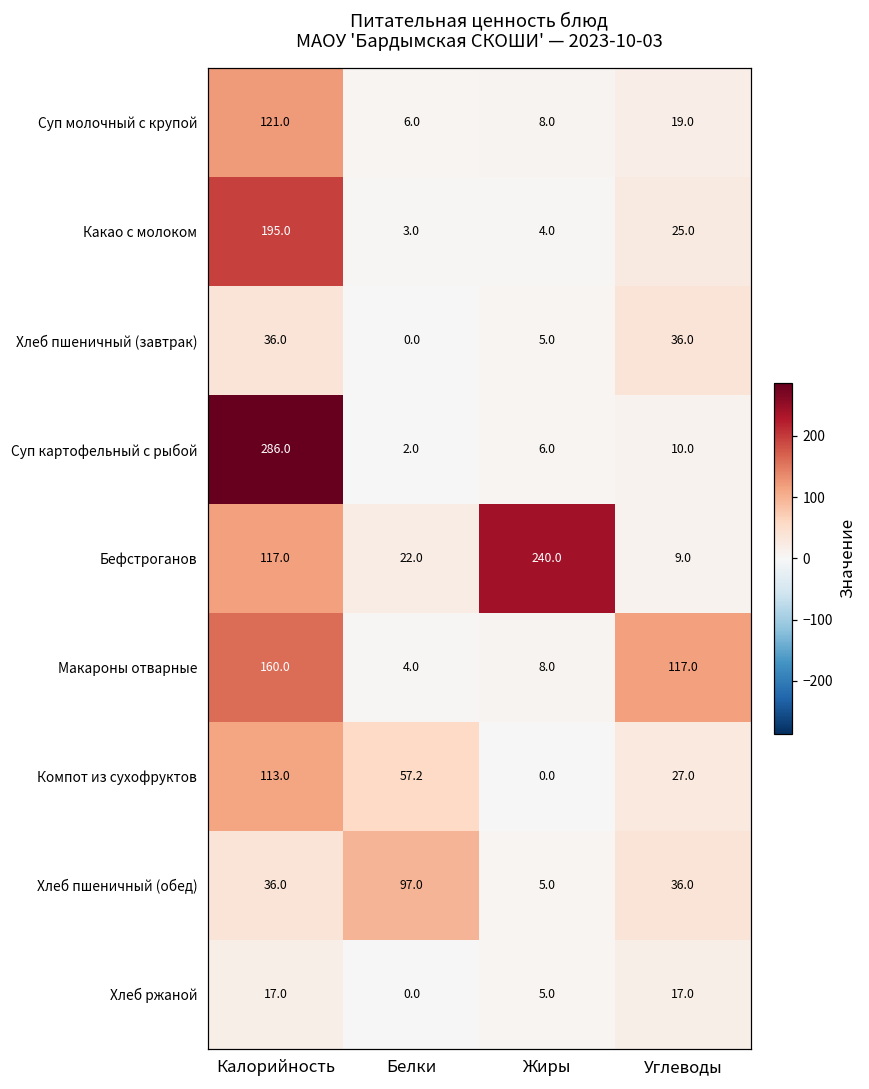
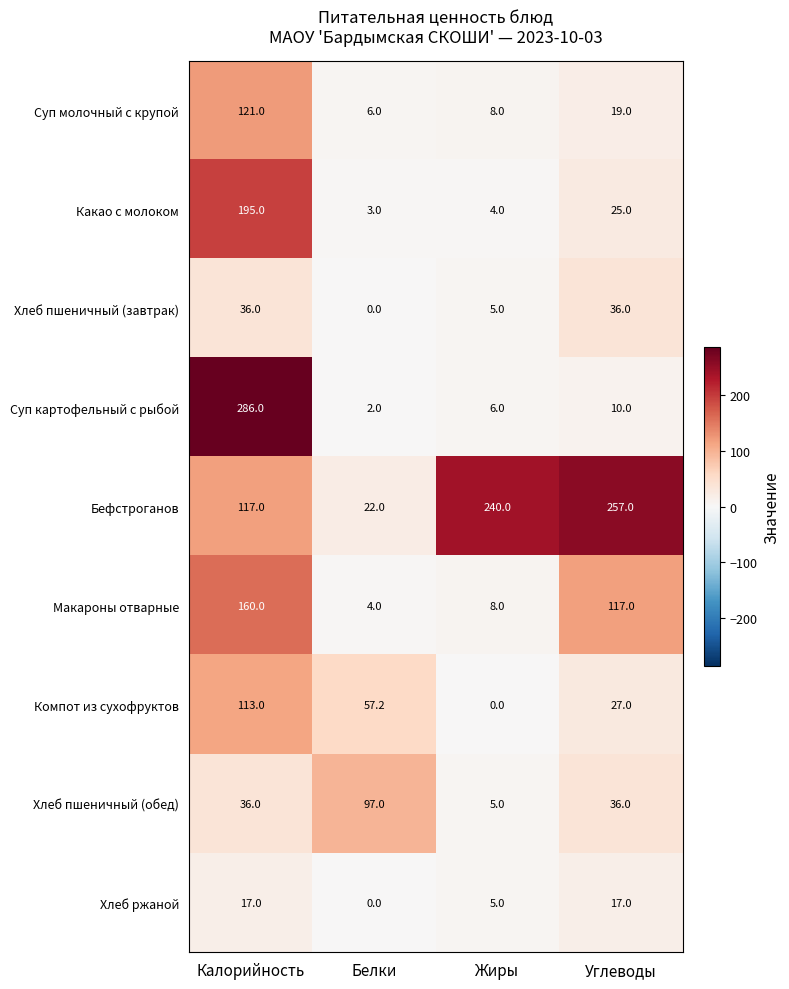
  {
    "Суп молочный с крупой": {
      "Калорийность": 121.0,
      "Белки": 6.0,
      "Жиры": 8.0,
      "Углеводы": 19.0
    },
    "Какао с молоком": {
      "Калорийность": 195.0,
      "Белки": 3.0,
      "Жиры": 4.0,
      "Углеводы": 25.0
    },
    "Хлеб пшеничный (завтрак)": {
      "Калорийность": 36.0,
      "Белки": 0.0,
      "Жиры": 5.0,
      "Углеводы": 36.0
    },
    "Суп картофельный с рыбой": {
      "Калорийность": 286.0,
      "Белки": 2.0,
      "Жиры": 6.0,
      "Углеводы": 10.0
    },
    "Бефстроганов": {
      "Калорийность": 117.0,
      "Белки": 22.0,
      "Жиры": 240.0,
-     "Углеводы": 9.0
+     "Углеводы": 257.0
    },
    "Макароны отварные": {
      "Калорийность": 160.0,
      "Белки": 4.0,
      "Жиры": 8.0,
      "Углеводы": 117.0
    },
    "Компот из сухофруктов": {
      "Калорийность": 113.0,
      "Белки": 57.2,
      "Жиры": 0.0,
      "Углеводы": 27.0
    },
    "Хлеб пшеничный (обед)": {
      "Калорийность": 36.0,
      "Белки": 97.0,
      "Жиры": 5.0,
      "Углеводы": 36.0
    },
    "Хлеб ржаной": {
      "Калорийность": 17.0,
      "Белки": 0.0,
      "Жиры": 5.0,
      "Углеводы": 17.0
    }
  }
